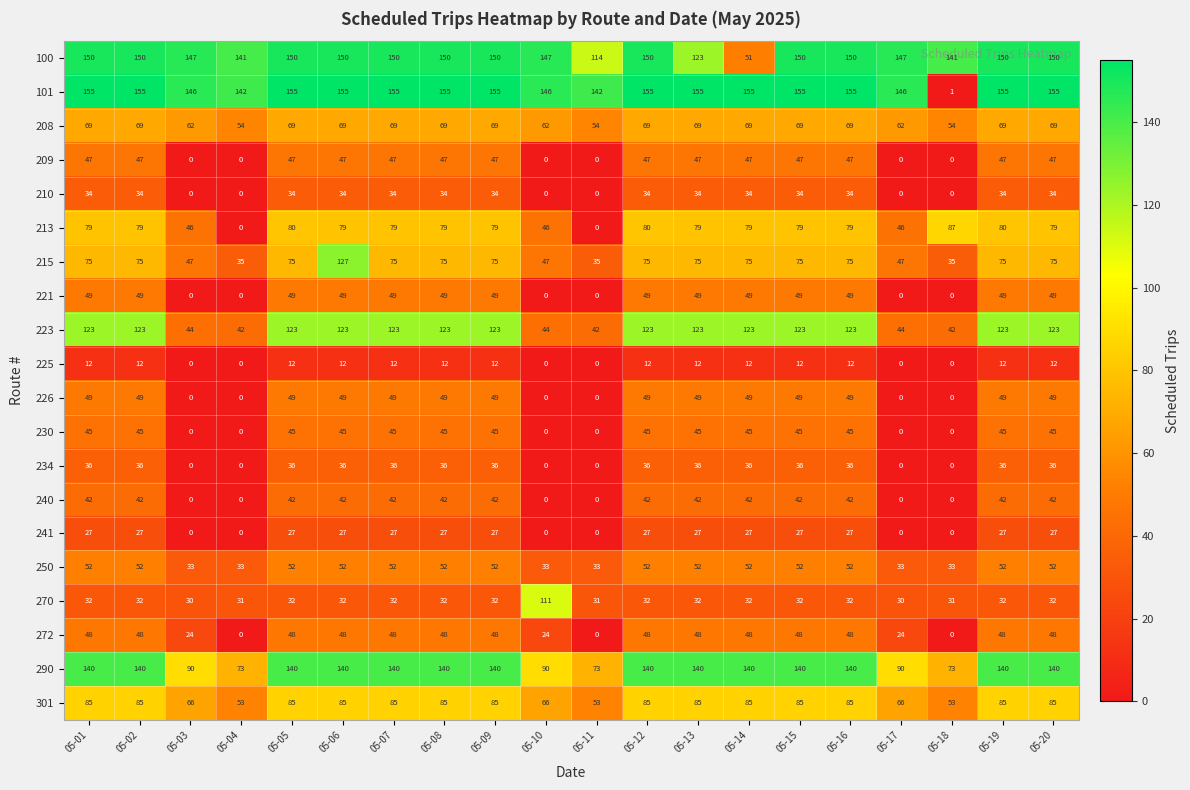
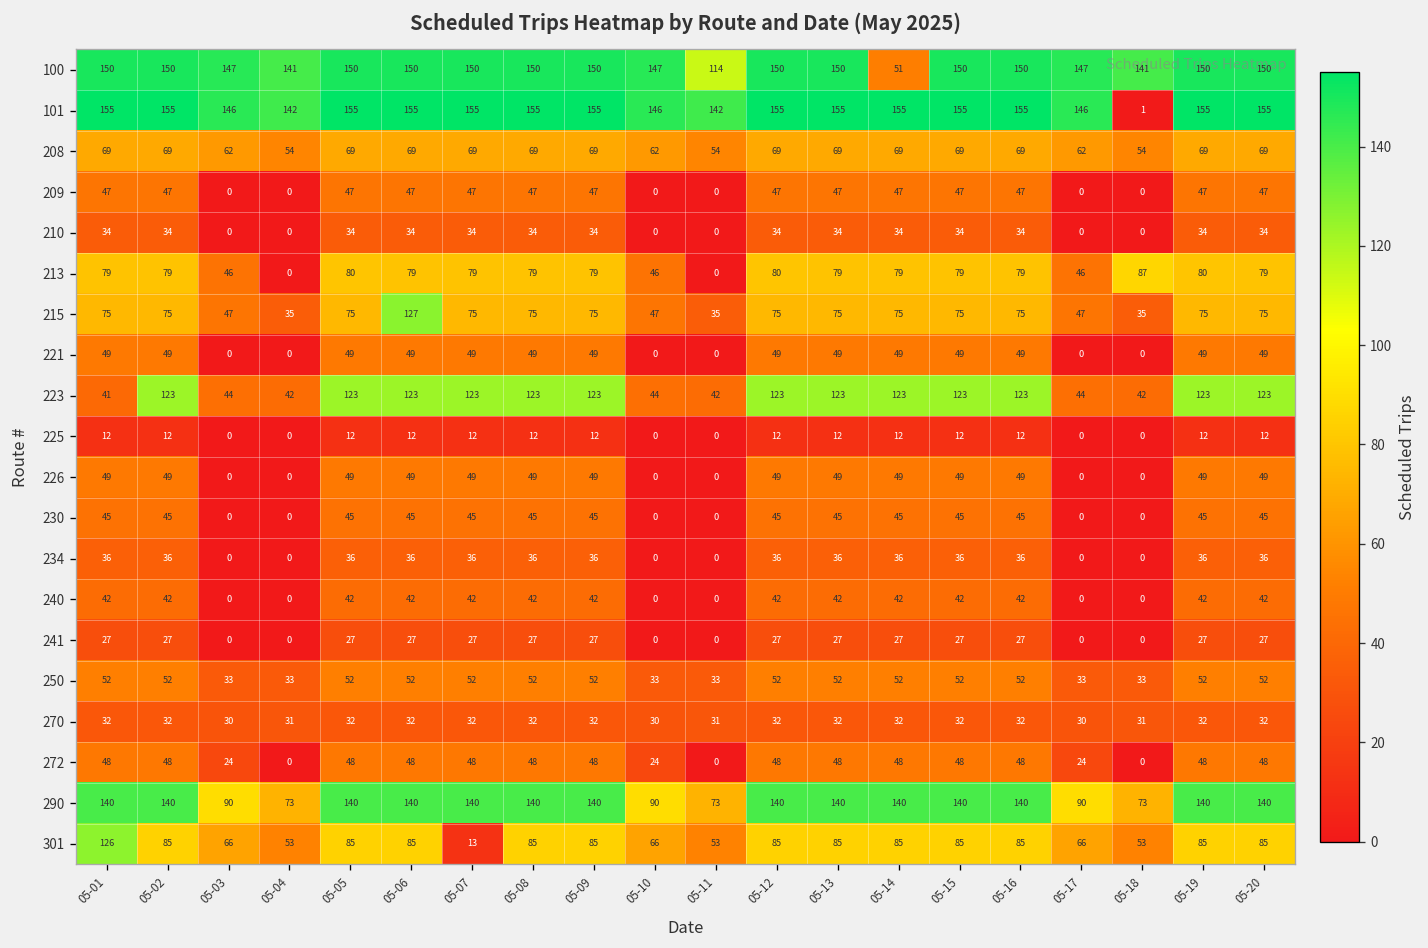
  {
    "100": {
      "05-01": 150,
      "05-02": 150,
      "05-03": 147,
      "05-04": 141,
      "05-05": 150,
      "05-06": 150,
      "05-07": 150,
      "05-08": 150,
      "05-09": 150,
      "05-10": 147,
      "05-11": 114,
      "05-12": 150,
-     "05-13": 123,
+     "05-13": 150,
      "05-14": 51,
      "05-15": 150,
      "05-16": 150,
      "05-17": 147
    },
    "223": {
-     "05-01": 123,
+     "05-01": 41,
      "05-02": 123,
      "05-03": 44,
      "05-04": 42,
      "05-05": 123,
      "05-06": 123,
      "05-07": 123,
      "05-08": 123,
      "05-09": 123,
      "05-10": 44,
      "05-11": 42,
      "05-12": 123,
      "05-13": 123,
      "05-14": 123,
      "05-15": 123,
      "05-16": 123,
      "05-17": 44,
      "05-18": 42,
      "05-19": 123,
      "05-20": 123
    },
    "270": {
      "05-01": 32,
      "05-02": 32,
      "05-03": 30,
      "05-04": 31,
      "05-05": 32,
      "05-06": 32,
      "05-07": 32,
      "05-08": 32,
      "05-09": 32,
-     "05-10": 111,
+     "05-10": 30,
      "05-11": 31,
      "05-12": 32,
      "05-13": 32,
      "05-14": 32,
      "05-15": 32,
      "05-16": 32,
      "05-17": 30,
      "05-18": 31,
      "05-19": 32,
      "05-20": 32
    },
    "301": {
-     "05-01": 85,
+     "05-01": 126,
      "05-02": 85,
      "05-03": 66,
      "05-04": 53,
      "05-05": 85,
      "05-06": 85,
-     "05-07": 85,
+     "05-07": 13,
      "05-08": 85,
      "05-09": 85,
      "05-10": 66,
      "05-11": 53,
      "05-12": 85,
      "05-13": 85,
      "05-14": 85,
      "05-15": 85,
      "05-16": 85,
      "05-17": 66,
      "05-18": 53,
      "05-19": 85,
      "05-20": 85
    }
  }
